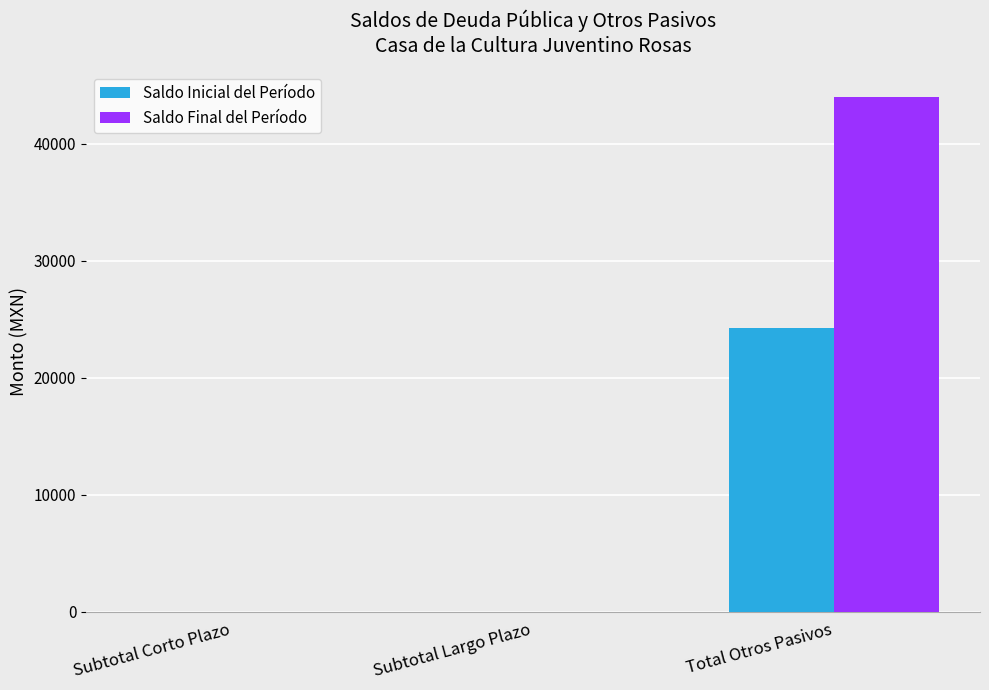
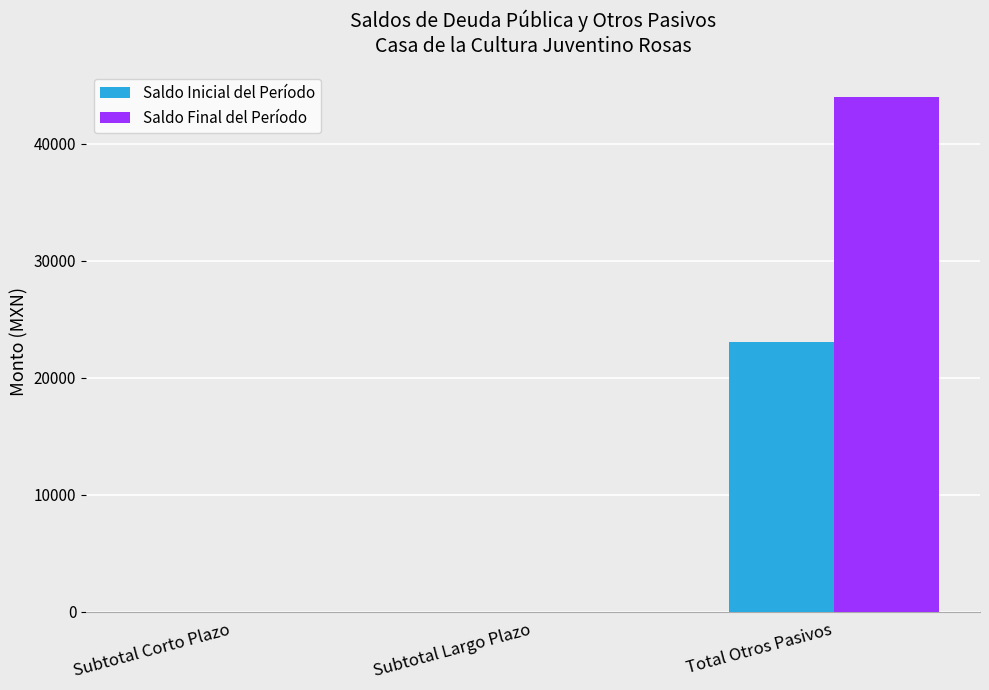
  {
    "Saldo Inicial del Período": {
      "Subtotal Corto Plazo": 0,
      "Subtotal Largo Plazo": 0,
-     "Total Otros Pasivos": 24200
+     "Total Otros Pasivos": 23100
    },
    "Saldo Final del Período": {
      "Subtotal Corto Plazo": 0,
      "Subtotal Largo Plazo": 0,
      "Total Otros Pasivos": 44000
    }
  }
